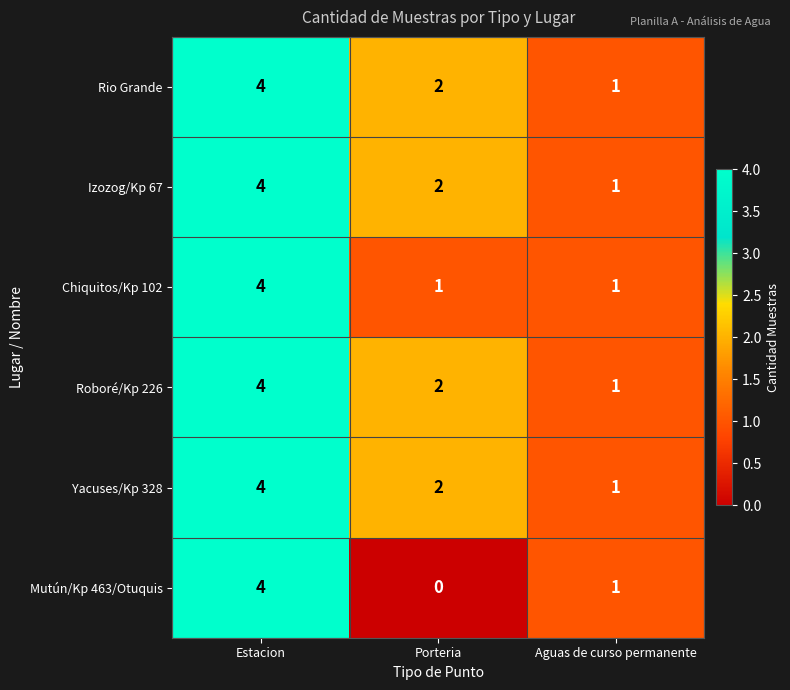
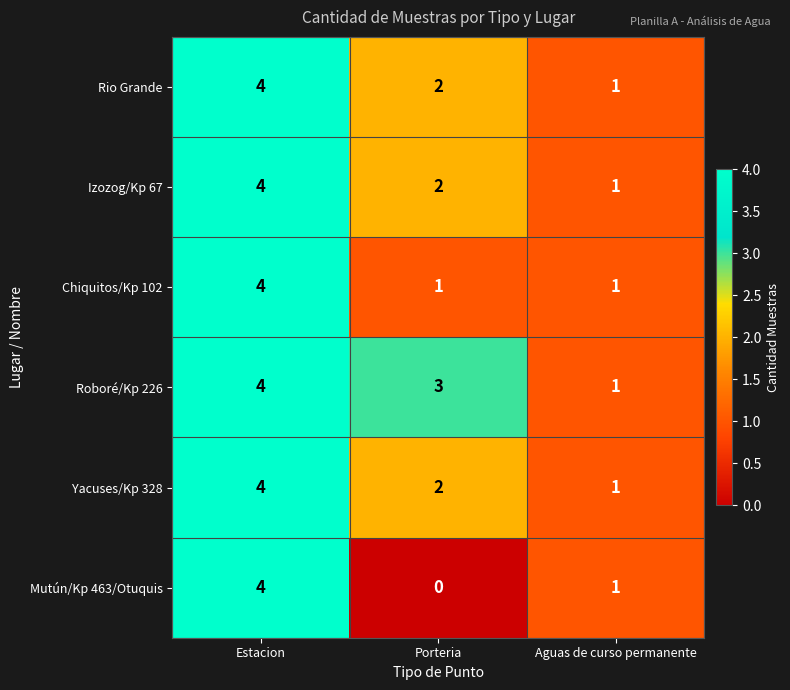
  {
    "Rio Grande": {
      "Estacion": 4,
      "Porteria": 2,
      "Aguas de curso permanente": 1
    },
    "Izozog/Kp 67": {
      "Estacion": 4,
      "Porteria": 2,
      "Aguas de curso permanente": 1
    },
    "Chiquitos/Kp 102": {
      "Estacion": 4,
      "Porteria": 1,
      "Aguas de curso permanente": 1
    },
    "Roboré/Kp 226": {
      "Estacion": 4,
-     "Porteria": 2,
+     "Porteria": 3,
      "Aguas de curso permanente": 1
    },
    "Yacuses/Kp 328": {
      "Estacion": 4,
      "Porteria": 2,
      "Aguas de curso permanente": 1
    },
    "Mutún/Kp 463/Otuquis": {
      "Estacion": 4,
      "Porteria": 0,
      "Aguas de curso permanente": 1
    }
  }
